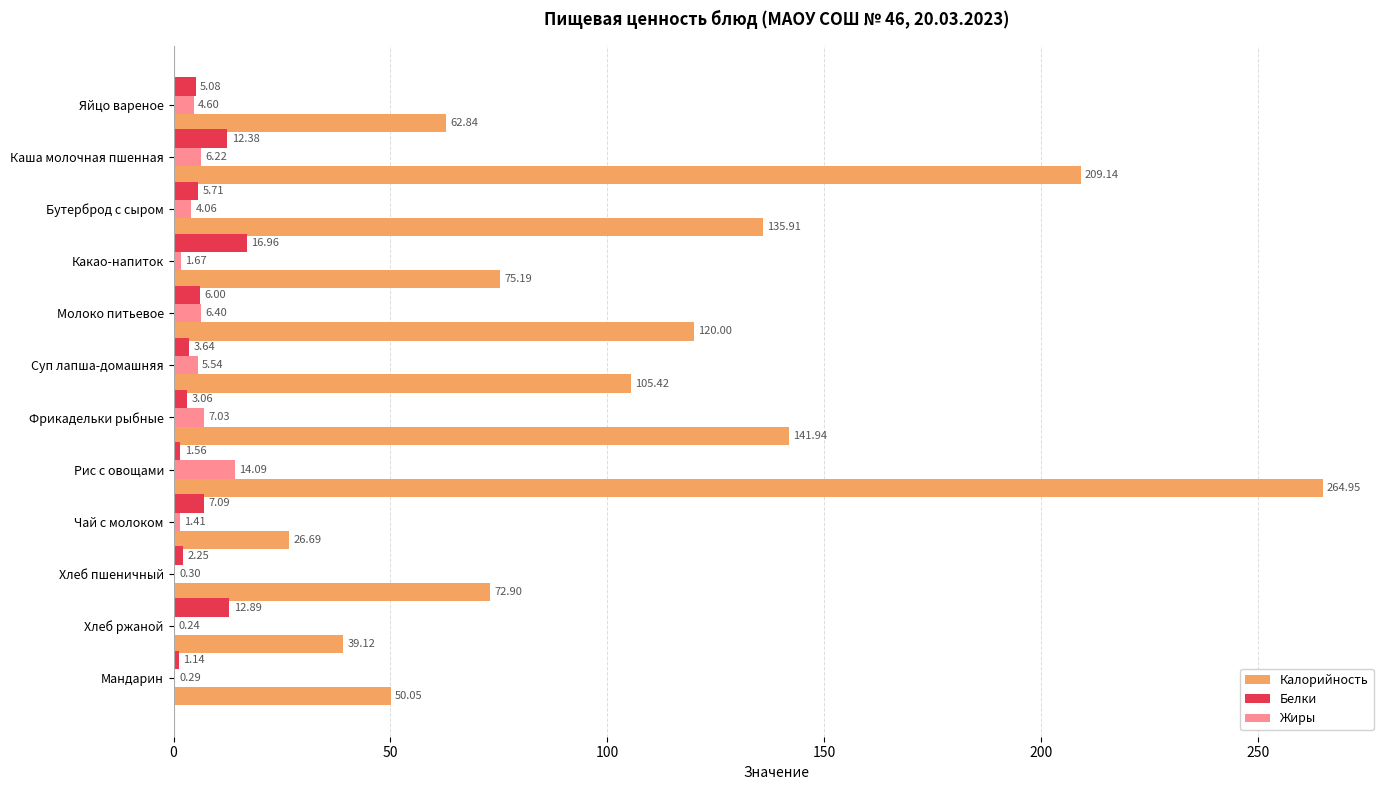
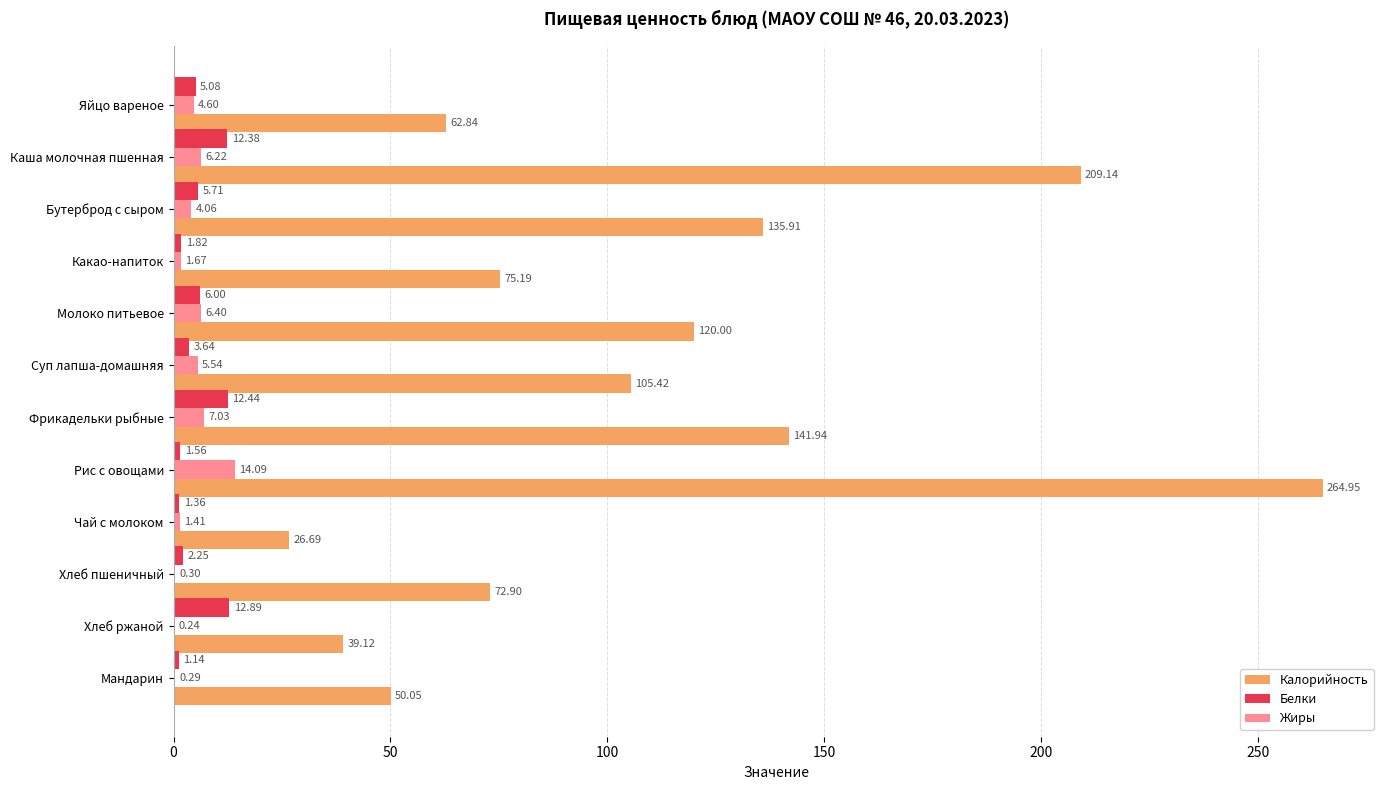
  {
    "Белки": {
      "Яйцо вареное": 5.08,
      "Каша молочная пшенная": 12.38,
      "Бутерброд с сыром": 5.71,
-     "Какао-напиток": 16.96,
+     "Какао-напиток": 1.82,
      "Молоко питьевое": 6.00,
      "Суп лапша-домашняя": 3.64,
-     "Фрикадельки рыбные": 3.06,
+     "Фрикадельки рыбные": 12.44,
      "Рис с овощами": 1.56,
-     "Чай с молоком": 7.09,
+     "Чай с молоком": 1.36,
      "Хлеб пшеничный": 2.25,
      "Хлеб ржаной": 12.89,
      "Мандарин": 1.14
    }
  }
